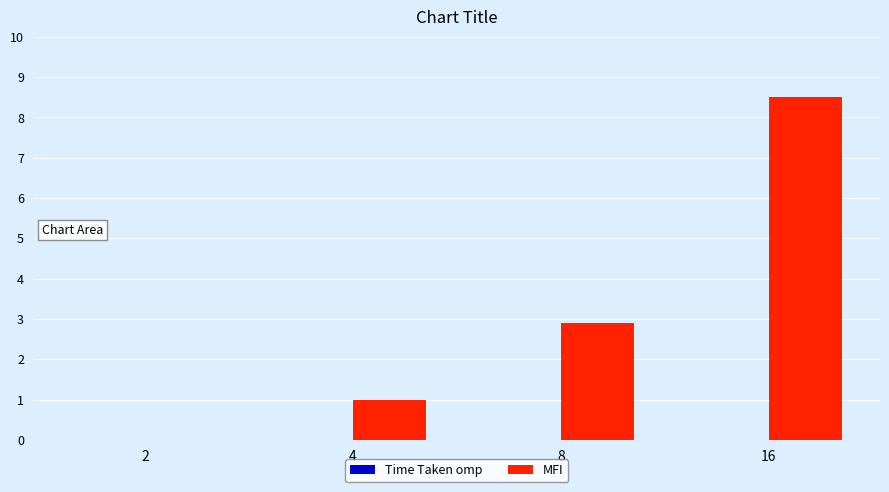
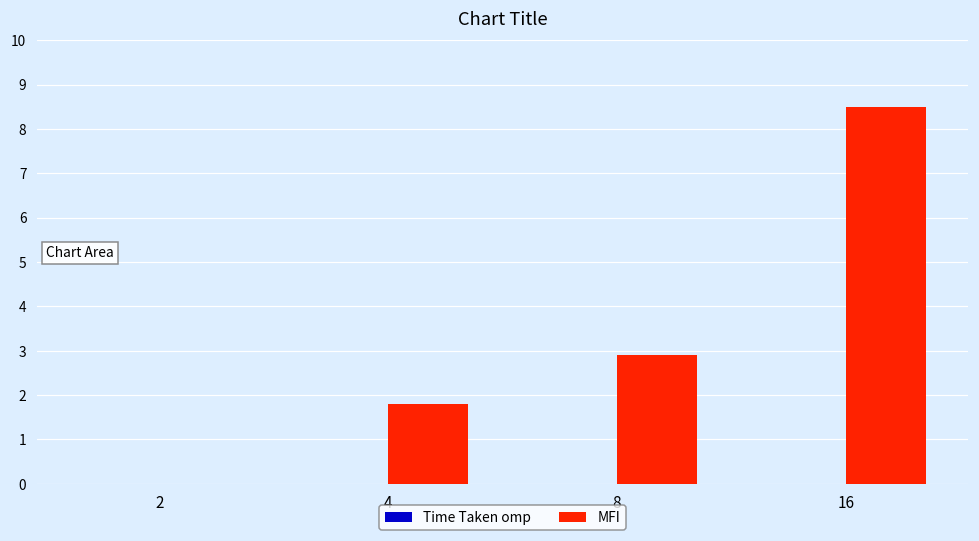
  {
    "Time Taken omp": {
      "2": 0.0,
      "4": 0.0,
      "8": 0.0,
      "16": 0.0
    },
    "MFI": {
      "2": 0.0,
-     "4": 1.0,
+     "4": 1.8,
      "8": 2.9,
      "16": 8.5
    }
  }
